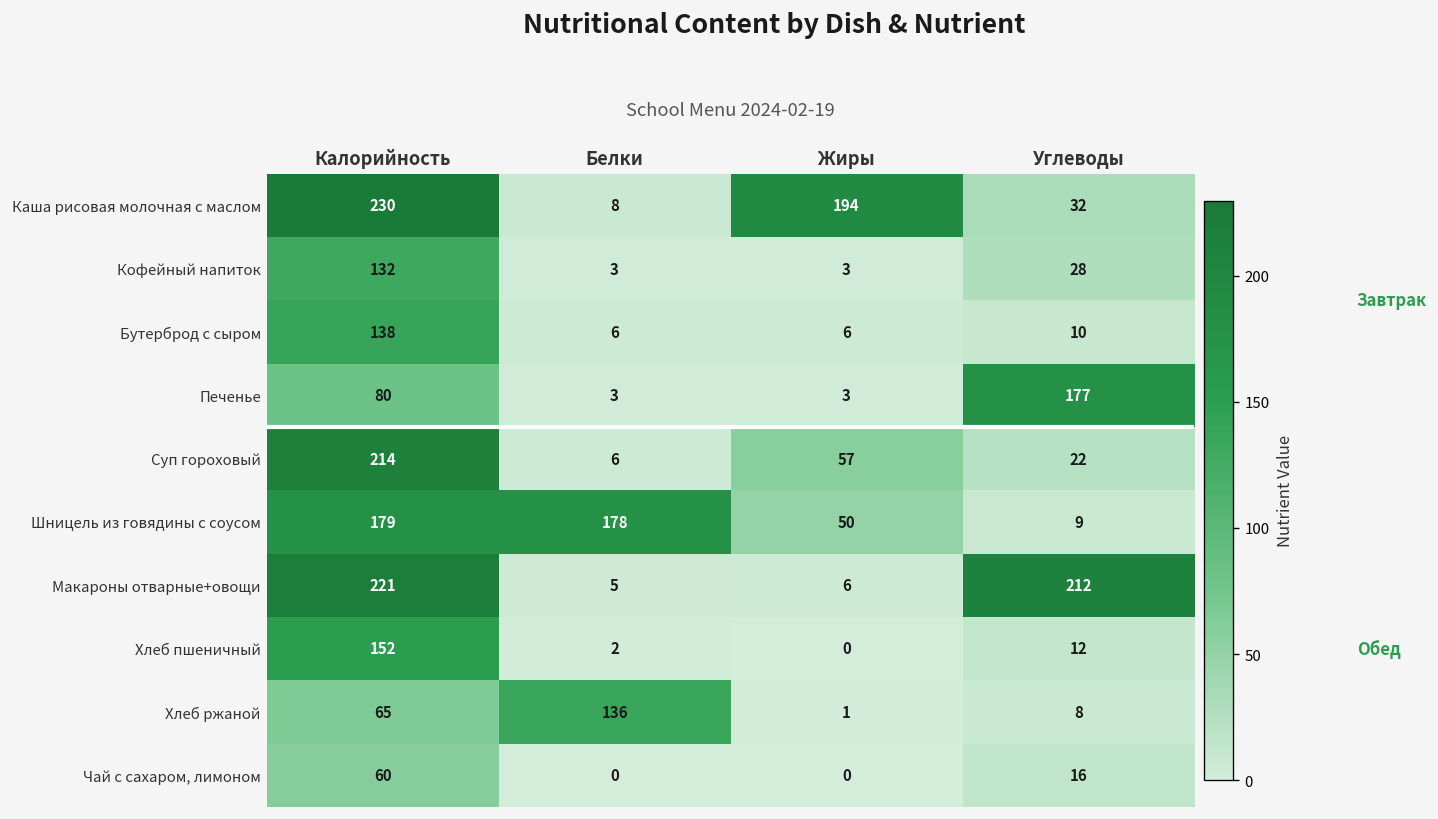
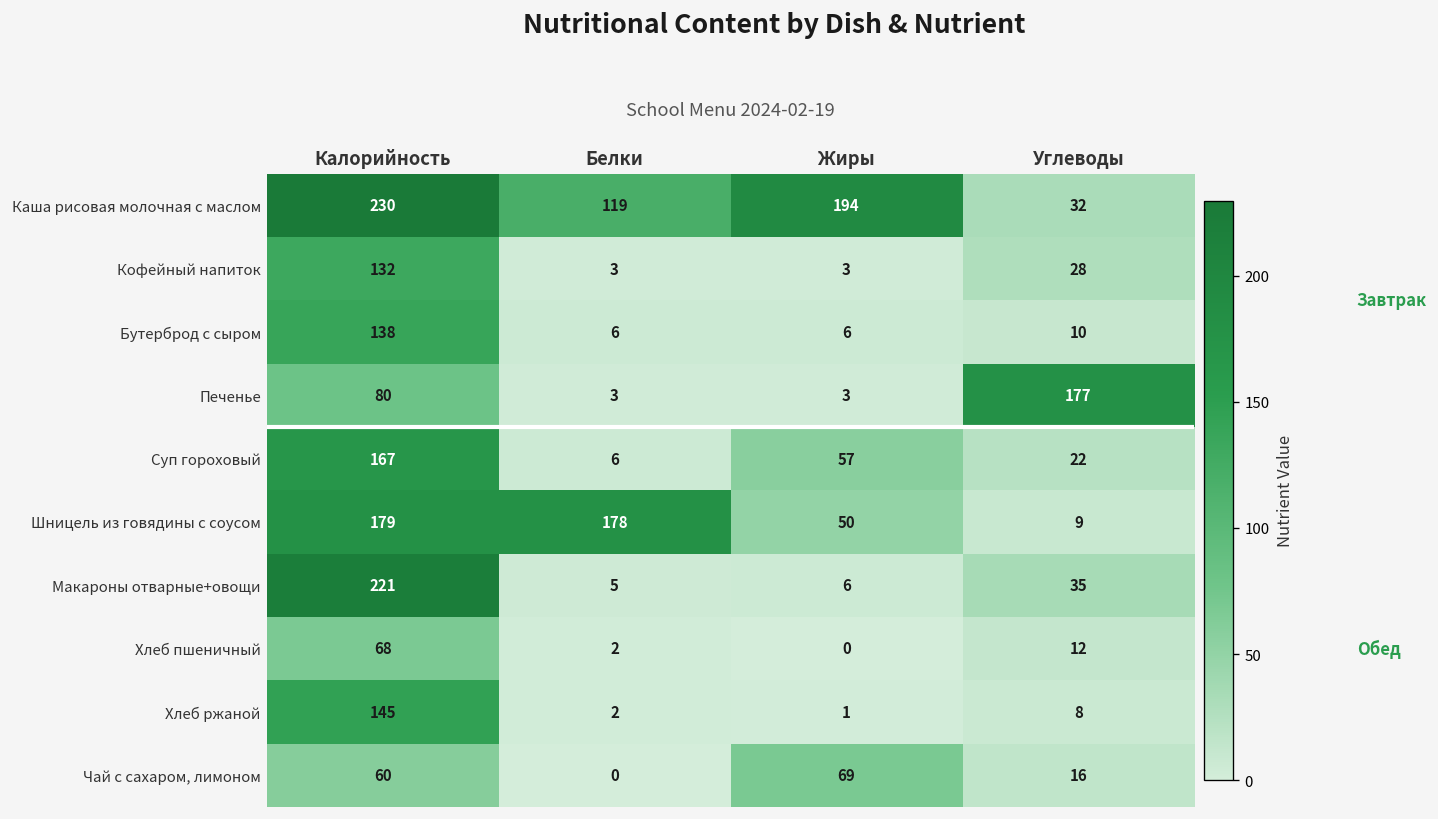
  {
    "Каша рисовая молочная с маслом": {
      "Калорийность": 230,
-     "Белки": 8,
+     "Белки": 119,
      "Жиры": 194,
      "Углеводы": 32
    },
    "Кофейный напиток": {
      "Калорийность": 132,
      "Белки": 3,
      "Жиры": 3,
      "Углеводы": 28
    },
    "Бутерброд с сыром": {
      "Калорийность": 138,
      "Белки": 6,
      "Жиры": 6,
      "Углеводы": 10
    },
    "Печенье": {
      "Калорийность": 80,
      "Белки": 3,
      "Жиры": 3,
      "Углеводы": 177
    },
    "Суп гороховый": {
-     "Калорийность": 214,
+     "Калорийность": 167,
      "Белки": 6,
      "Жиры": 57,
      "Углеводы": 22
    },
    "Шницель из говядины с соусом": {
      "Калорийность": 179,
      "Белки": 178,
      "Жиры": 50,
      "Углеводы": 9
    },
    "Макароны отварные+овощи": {
      "Калорийность": 221,
      "Белки": 5,
      "Жиры": 6,
-     "Углеводы": 212
+     "Углеводы": 35
    },
    "Хлеб пшеничный": {
-     "Калорийность": 152,
+     "Калорийность": 68,
      "Белки": 2,
      "Жиры": 0,
      "Углеводы": 12
    },
    "Хлеб ржаной": {
-     "Калорийность": 65,
-     "Белки": 136,
+     "Калорийность": 145,
+     "Белки": 2,
      "Жиры": 1,
      "Углеводы": 8
    },
    "Чай с сахаром, лимоном": {
      "Калорийность": 60,
      "Белки": 0,
-     "Жиры": 0,
+     "Жиры": 69,
      "Углеводы": 16
    }
  }
